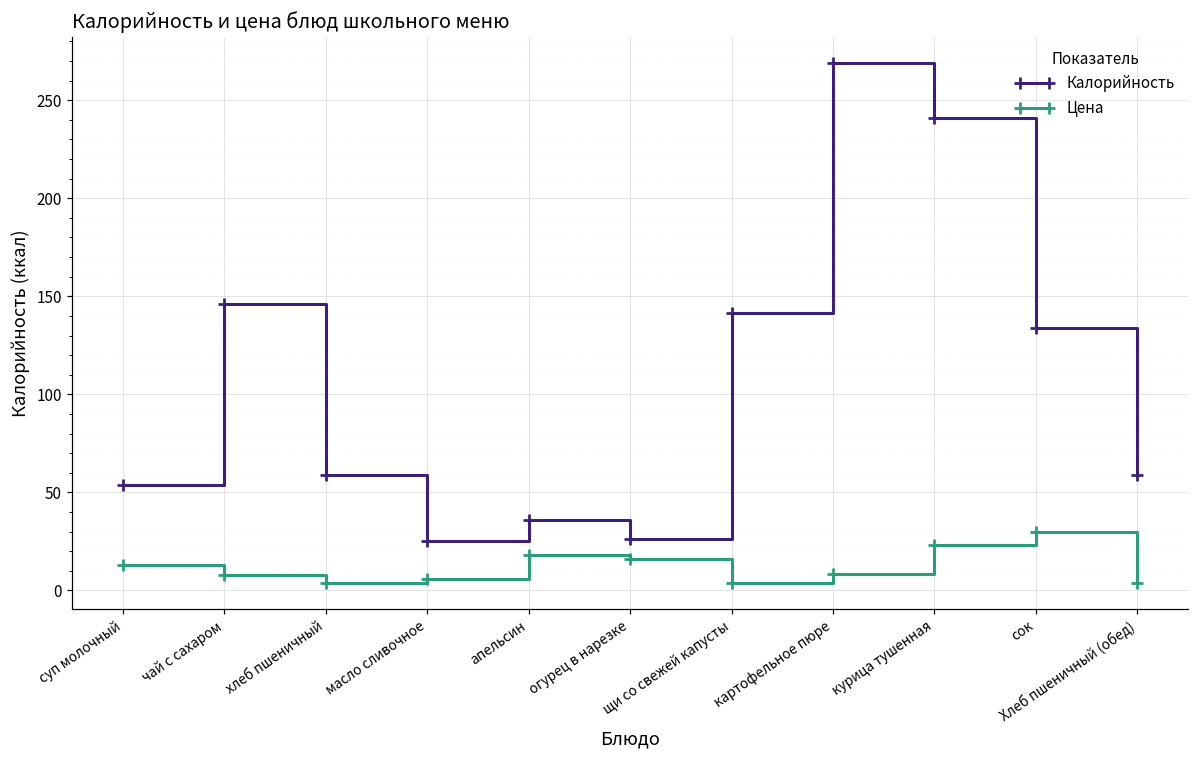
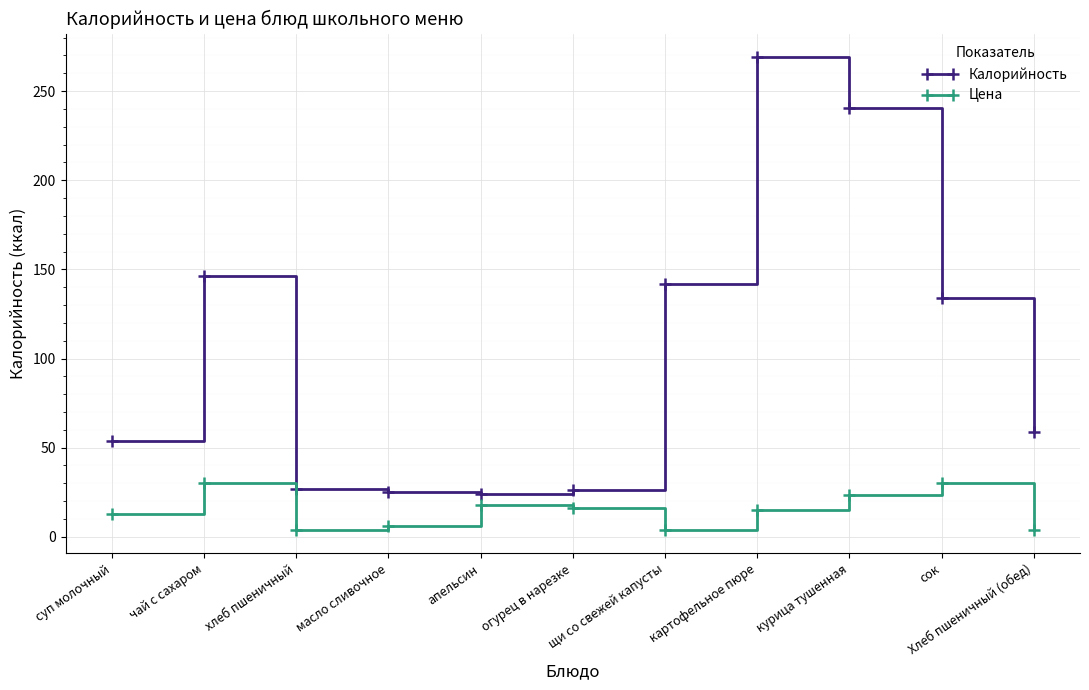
  {
    "Калорийность": {
      "суп молочный": 54,
      "чай с сахаром": 146,
-     "хлеб пшеничный": 59,
+     "хлеб пшеничный": 27,
      "масло сливочное": 25,
-     "апельсин": 36,
+     "апельсин": 24,
      "огурец в нарезке": 26,
      "щи со свежей капусты": 142,
      "картофельное пюре": 269,
      "курица тушенная": 241,
      "сок": 134,
      "Хлеб пшеничный (обед)": 59
    },
    "Цена": {
      "суп молочный": 13,
-     "чай с сахаром": 8,
+     "чай с сахаром": 30,
      "хлеб пшеничный": 4,
      "масло сливочное": 6,
      "апельсин": 18,
      "огурец в нарезке": 16,
      "щи со свежей капусты": 4,
-     "картофельное пюре": 9,
+     "картофельное пюре": 15,
      "курица тушенная": 23,
      "сок": 30,
      "Хлеб пшеничный (обед)": 4
    }
  }
